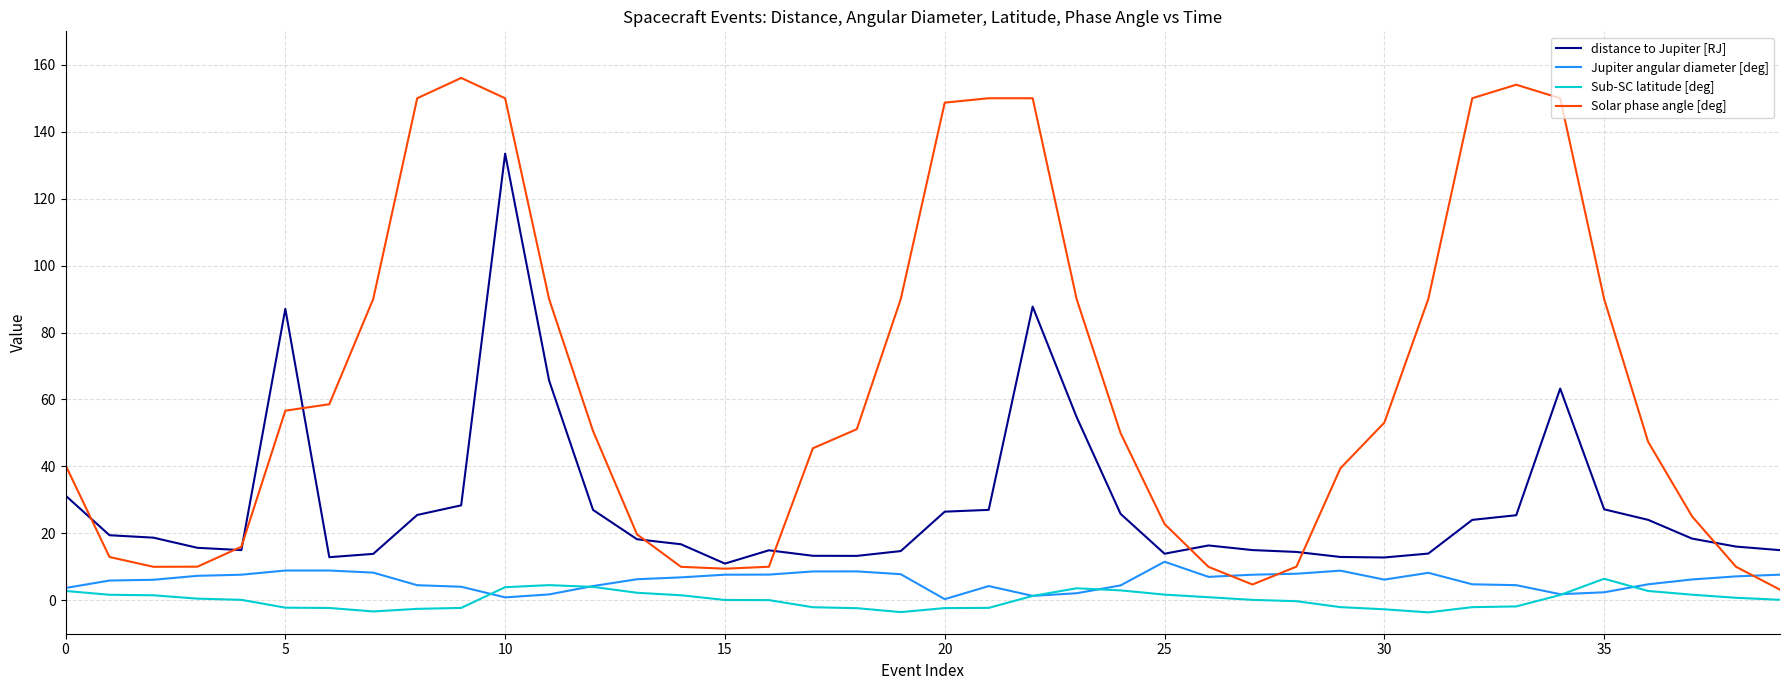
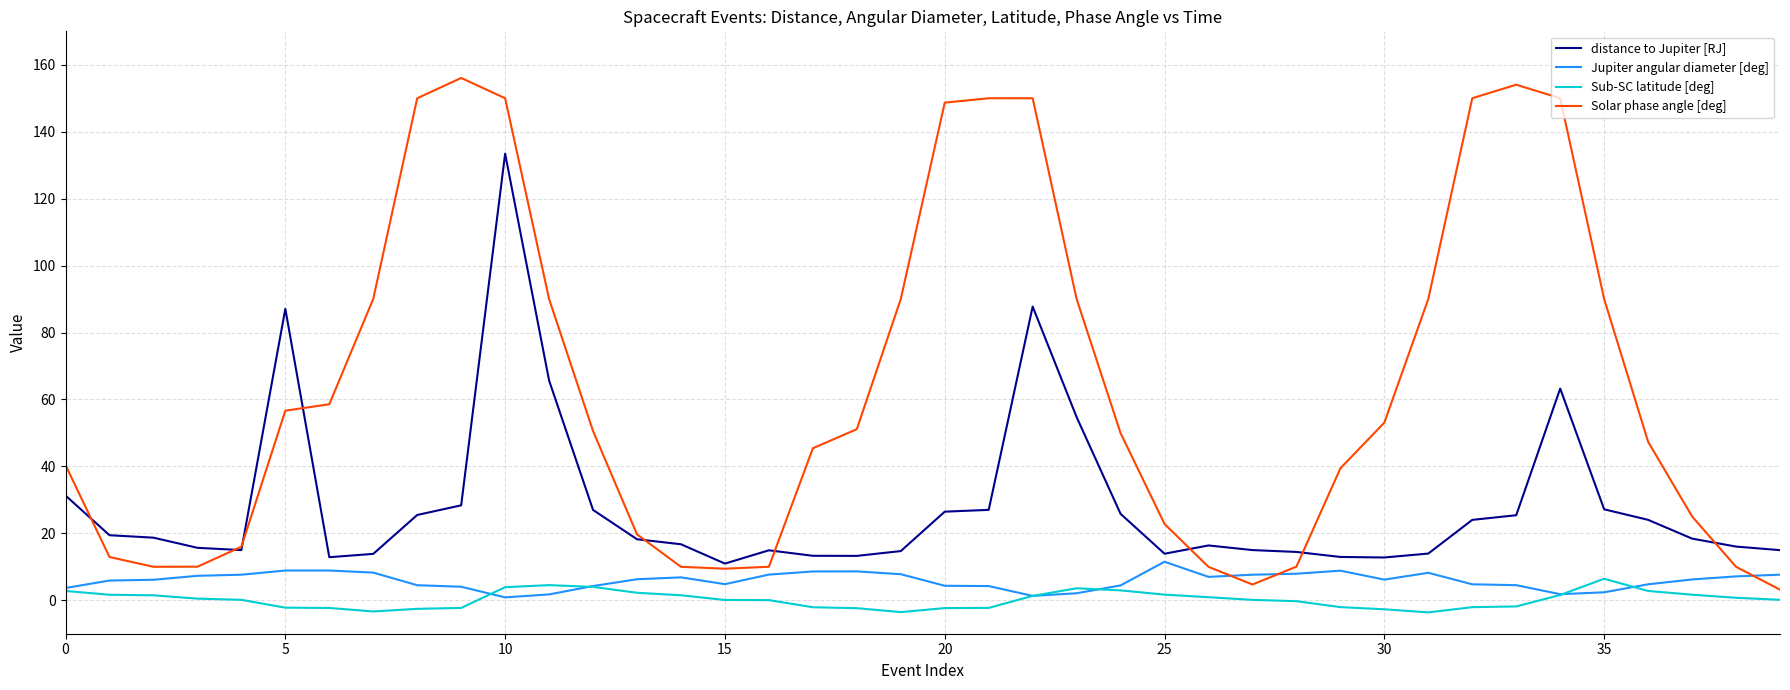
  {
    "distance to Jupiter [RJ]": {
      "0": 31,
      "5": 87,
      "10": 133,
      "15": 11,
      "20": 26,
      "25": 14,
      "30": 13,
      "35": 27
    },
    "Jupiter angular diameter [deg]": {
      "0": 4,
      "5": 9,
      "10": 1,
-     "15": 8,
-     "20": 0,
+     "15": 5,
+     "20": 4,
      "25": 12,
      "30": 6,
      "35": 2
    },
    "Sub-SC latitude [deg]": {
      "0": 3,
      "5": -2,
      "10": 4,
      "15": 0,
      "20": -2,
      "25": 2,
      "30": -3,
      "35": 6
    },
    "Solar phase angle [deg]": {
      "0": 40,
      "5": 57,
      "10": 150,
      "15": 9,
      "20": 149,
      "25": 23,
      "30": 53,
      "35": 90
    }
  }
